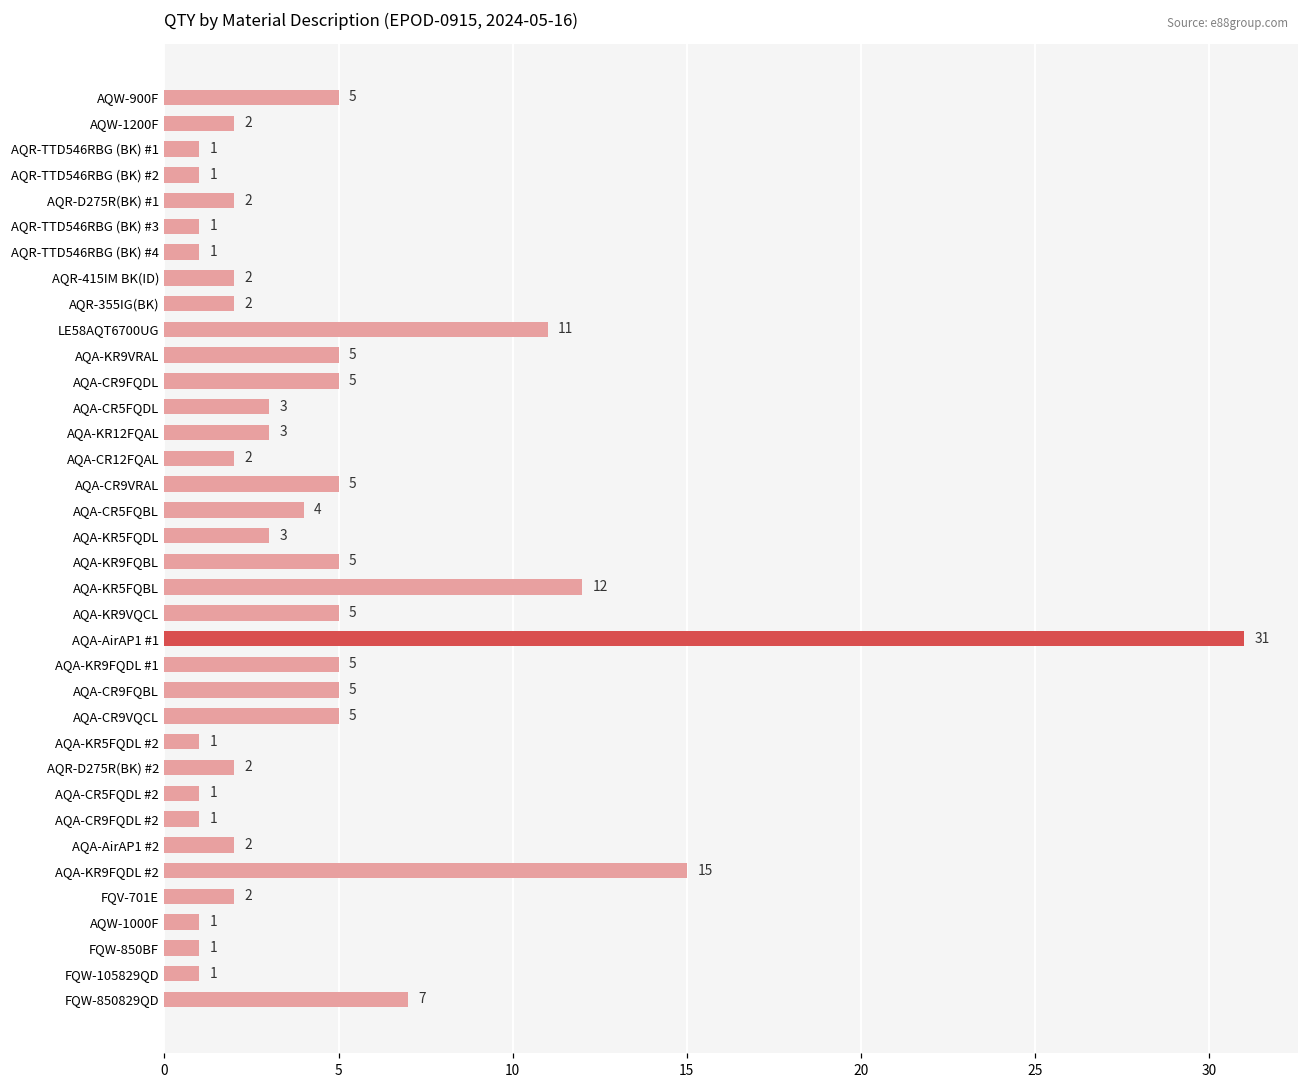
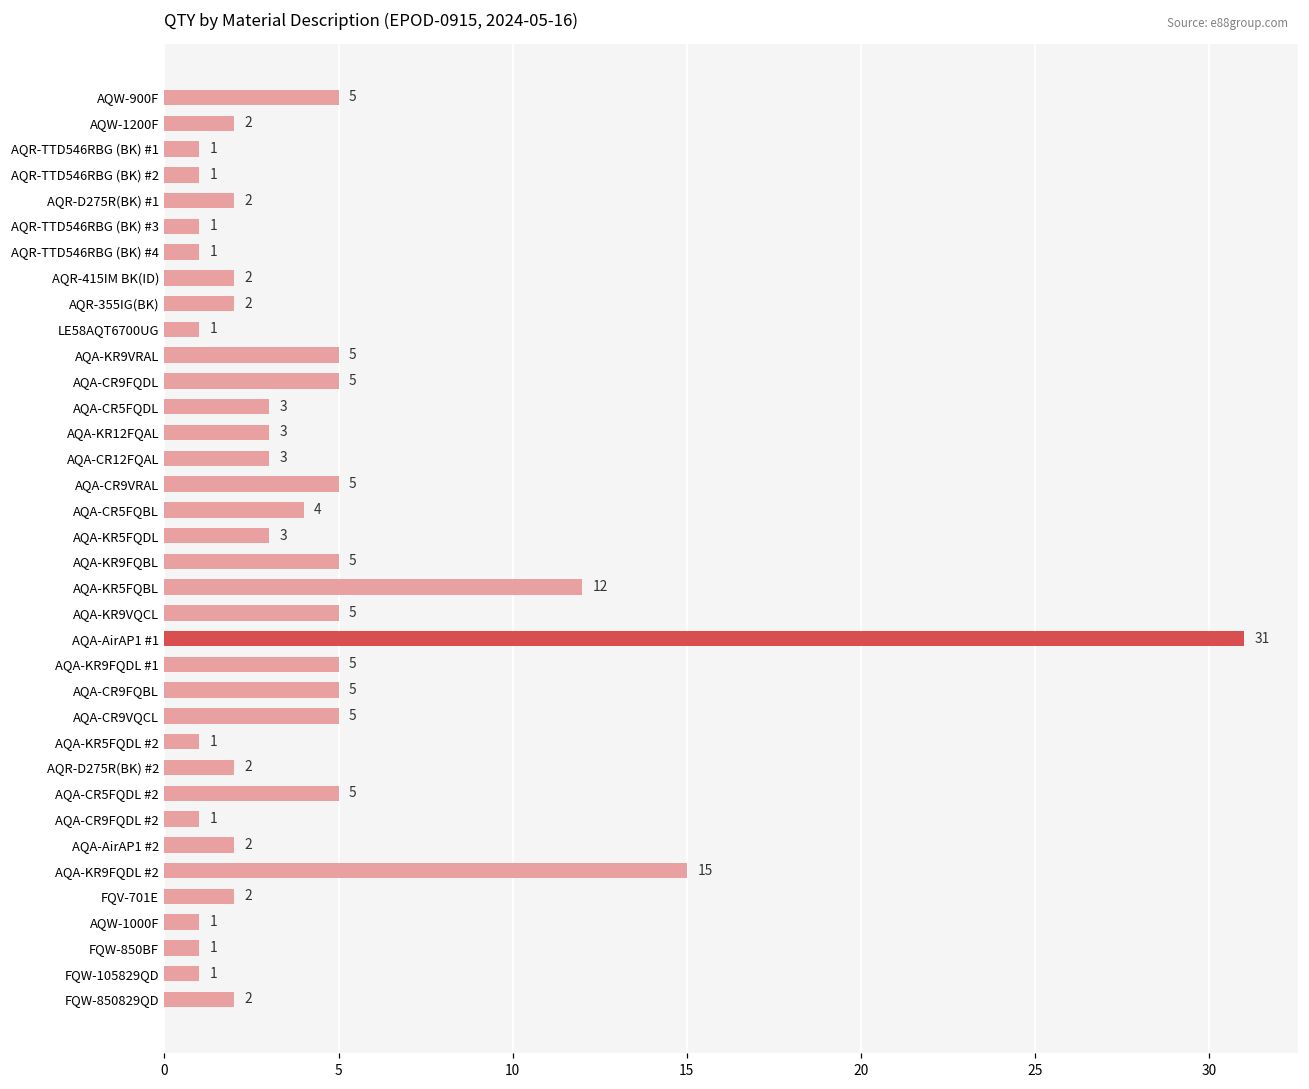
  {
    "AQW-900F": 5,
    "AQW-1200F": 2,
    "AQR-TTD546RBG (BK) #1": 1,
    "AQR-TTD546RBG (BK) #2": 1,
    "AQR-D275R(BK) #1": 2,
    "AQR-TTD546RBG (BK) #3": 1,
    "AQR-TTD546RBG (BK) #4": 1,
    "AQR-415IM BK(ID)": 2,
    "AQR-355IG(BK)": 2,
-   "LE58AQT6700UG": 11,
+   "LE58AQT6700UG": 1,
    "AQA-KR9VRAL": 5,
    "AQA-CR9FQDL": 5,
    "AQA-CR5FQDL": 3,
    "AQA-KR12FQAL": 3,
-   "AQA-CR12FQAL": 2,
+   "AQA-CR12FQAL": 3,
    "AQA-CR9VRAL": 5,
    "AQA-CR5FQBL": 4,
    "AQA-KR5FQDL": 3,
    "AQA-KR9FQBL": 5,
    "AQA-KR5FQBL": 12,
    "AQA-KR9VQCL": 5,
    "AQA-AirAP1 #1": 31,
    "AQA-KR9FQDL #1": 5,
    "AQA-CR9FQBL": 5,
    "AQA-CR9VQCL": 5,
    "AQA-KR5FQDL #2": 1,
    "AQR-D275R(BK) #2": 2,
-   "AQA-CR5FQDL #2": 1,
+   "AQA-CR5FQDL #2": 5,
    "AQA-CR9FQDL #2": 1,
    "AQA-AirAP1 #2": 2,
    "AQA-KR9FQDL #2": 15,
    "FQV-701E": 2,
    "AQW-1000F": 1,
    "FQW-850BF": 1,
    "FQW-105829QD": 1,
-   "FQW-850829QD": 7
+   "FQW-850829QD": 2
  }
